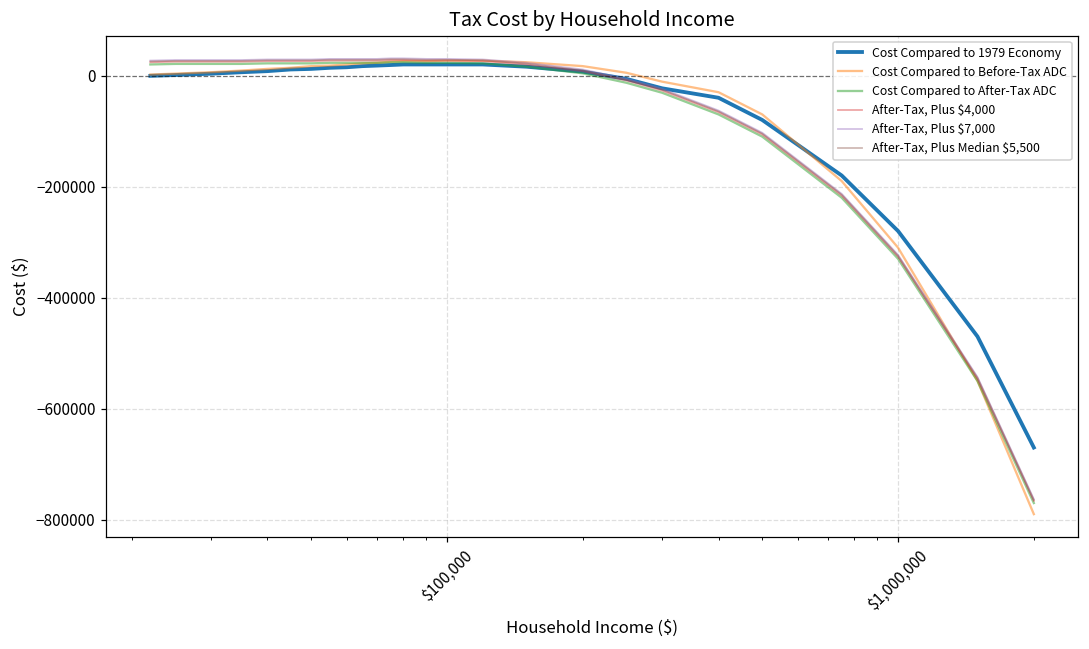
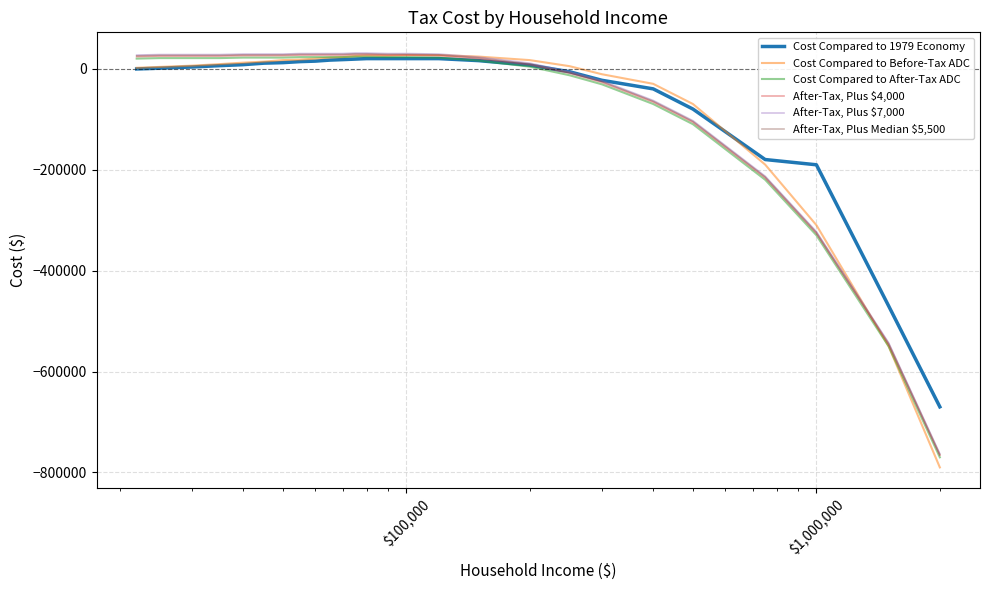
  {
    "Cost Compared to 1979 Economy": {
-     "$1,000,000": -280000
+     "$1,000,000": -190000
    },
    "Cost Compared to Before-Tax ADC": {
      "$1,000,000": -310000
    }
  }
